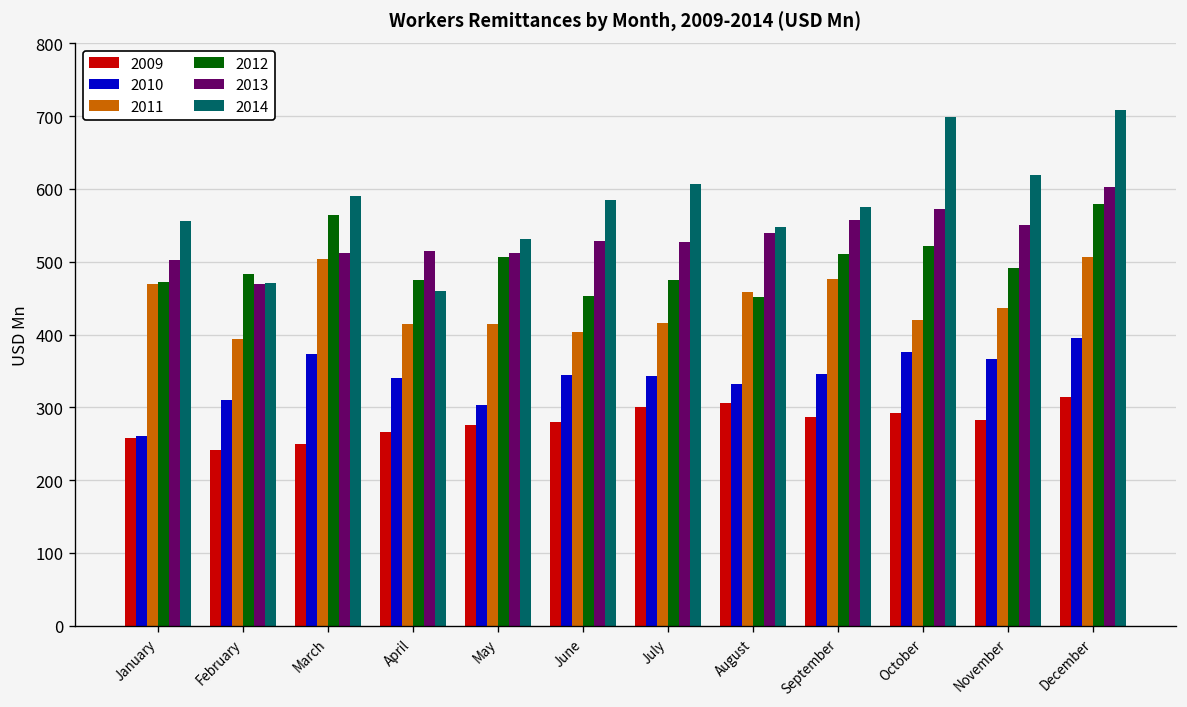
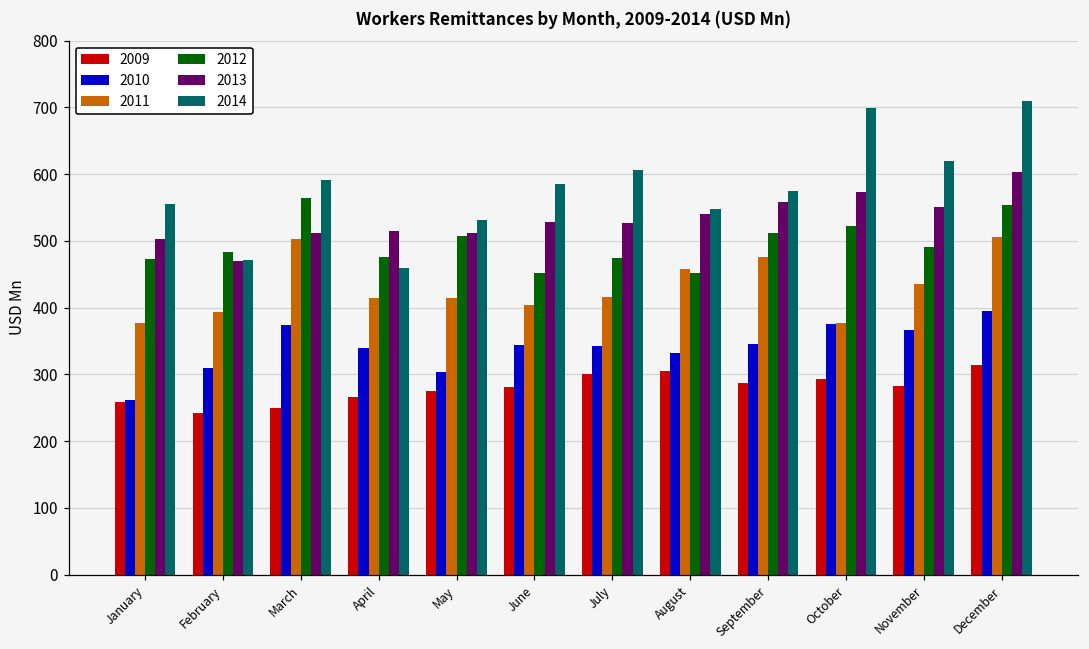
  {
    "2009": {
      "January": 260,
      "February": 240,
      "March": 250,
      "April": 270,
      "May": 280,
      "June": 280,
      "July": 300,
      "August": 310,
      "September": 290,
      "October": 290,
      "November": 280,
      "December": 310
    },
    "2010": {
      "January": 260,
      "February": 310,
      "March": 370,
      "April": 340,
      "May": 300,
      "June": 340,
      "July": 340,
      "August": 330,
      "September": 350,
      "October": 380,
      "November": 370,
      "December": 400
    },
    "2011": {
-     "January": 470,
+     "January": 380,
      "February": 390,
      "March": 500,
      "April": 410,
      "May": 410,
      "June": 400,
      "July": 420,
      "August": 460,
      "September": 480,
-     "October": 420,
+     "October": 380,
      "November": 440,
      "December": 510
    },
    "2012": {
      "January": 470,
      "February": 480,
      "March": 560,
      "April": 480,
      "May": 510,
      "June": 450,
      "July": 480,
      "August": 450,
      "September": 510,
      "October": 520,
      "November": 490,
-     "December": 580
+     "December": 550
    },
    "2013": {
      "January": 500,
      "February": 470,
      "March": 510,
      "April": 520,
      "May": 510,
      "June": 530,
      "July": 530,
      "August": 540,
      "September": 560,
      "October": 570,
      "November": 550,
      "December": 600
    },
    "2014": {
      "January": 560,
      "February": 470,
      "March": 590,
      "April": 460,
      "May": 530,
      "June": 590,
      "July": 610,
      "August": 550,
      "September": 570,
      "October": 700,
      "November": 620,
      "December": 710
    }
  }
